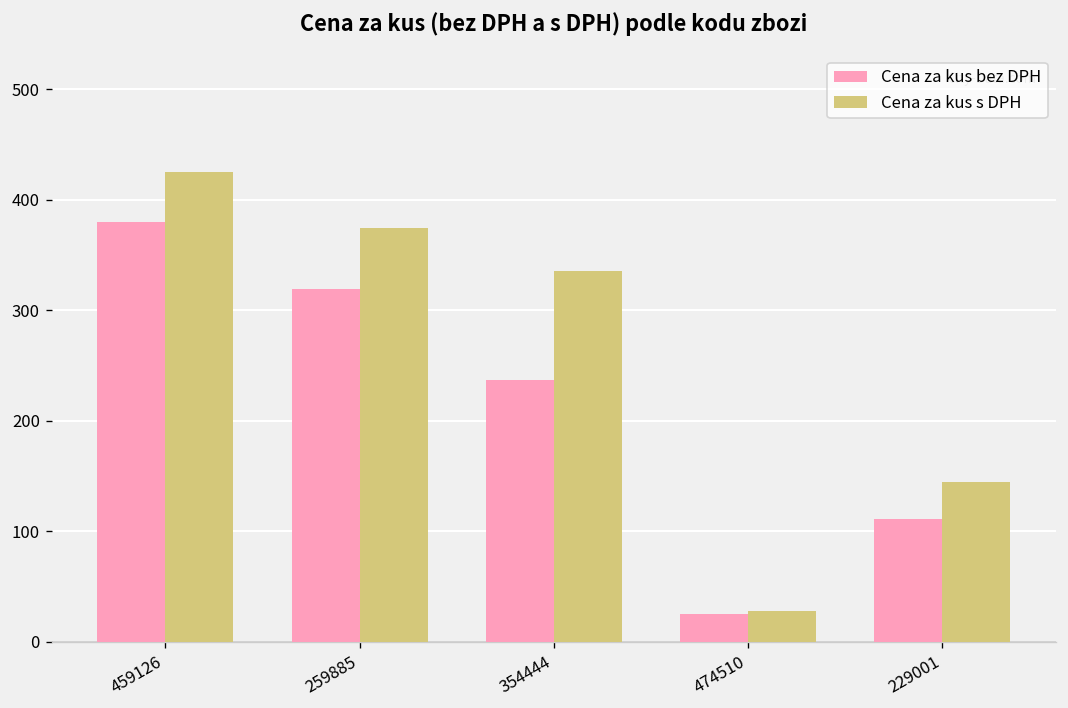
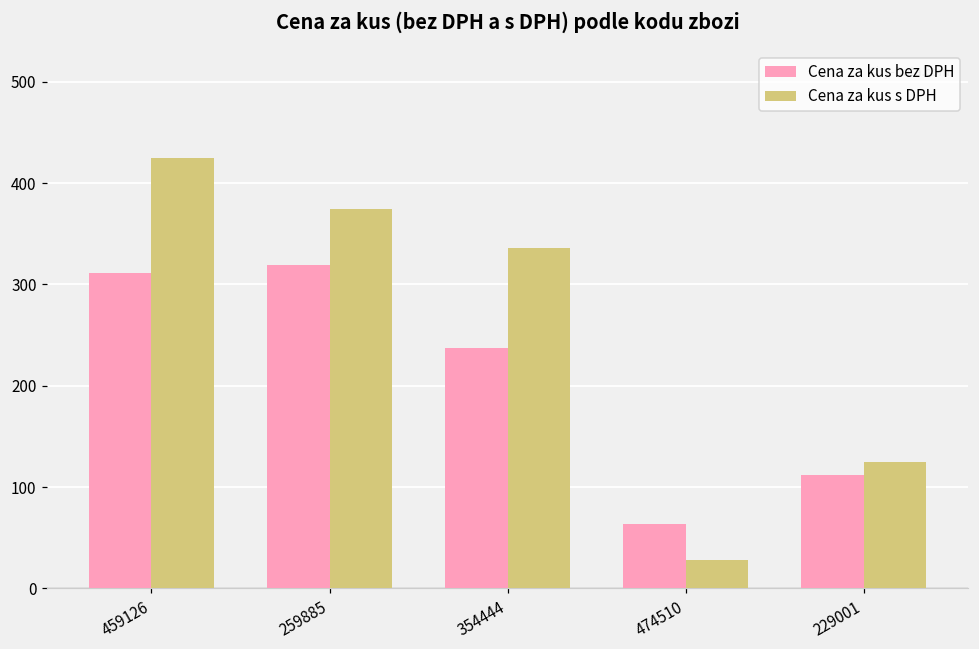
  {
    "Cena za kus bez DPH": {
-     "459126": 380,
+     "459126": 310,
      "259885": 320,
      "354444": 240,
-     "474510": 20,
+     "474510": 60,
      "229001": 110
    },
    "Cena za kus s DPH": {
      "459126": 430,
      "259885": 370,
      "354444": 340,
      "474510": 30,
-     "229001": 140
+     "229001": 120
    }
  }
